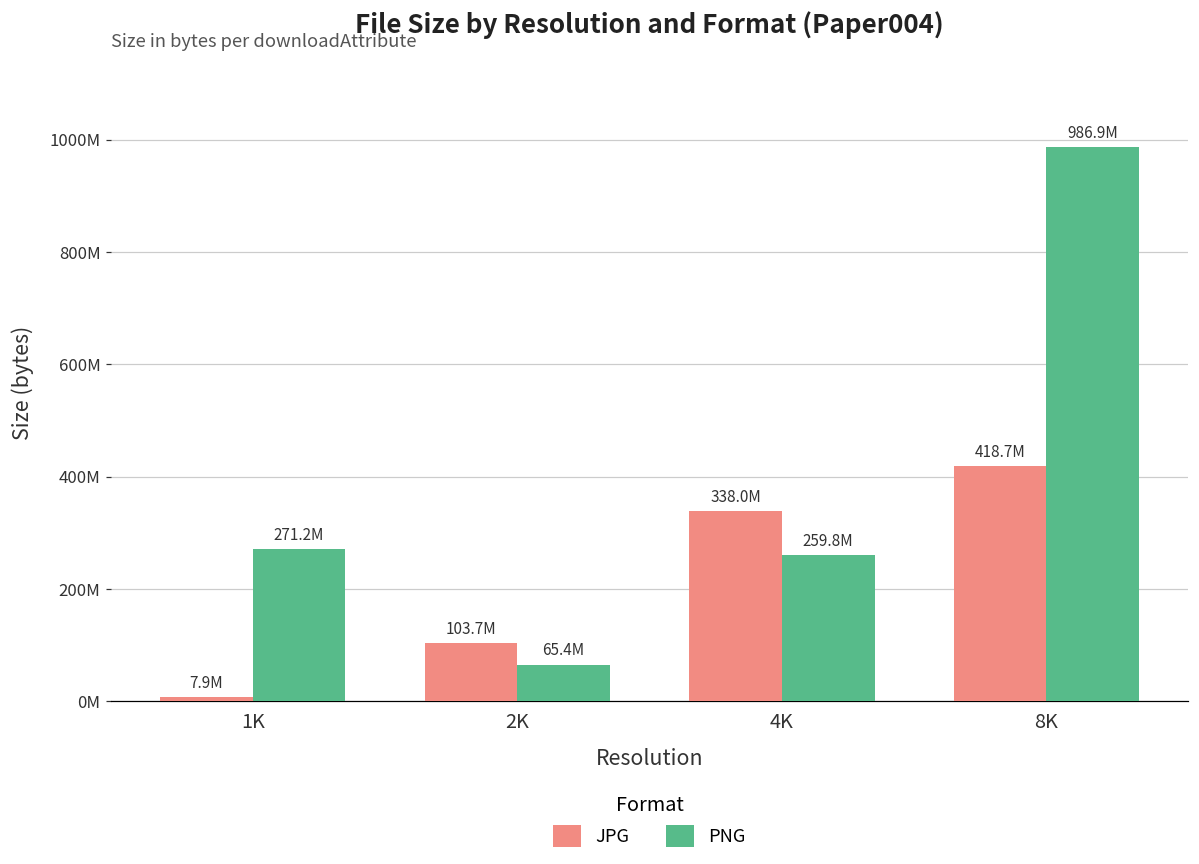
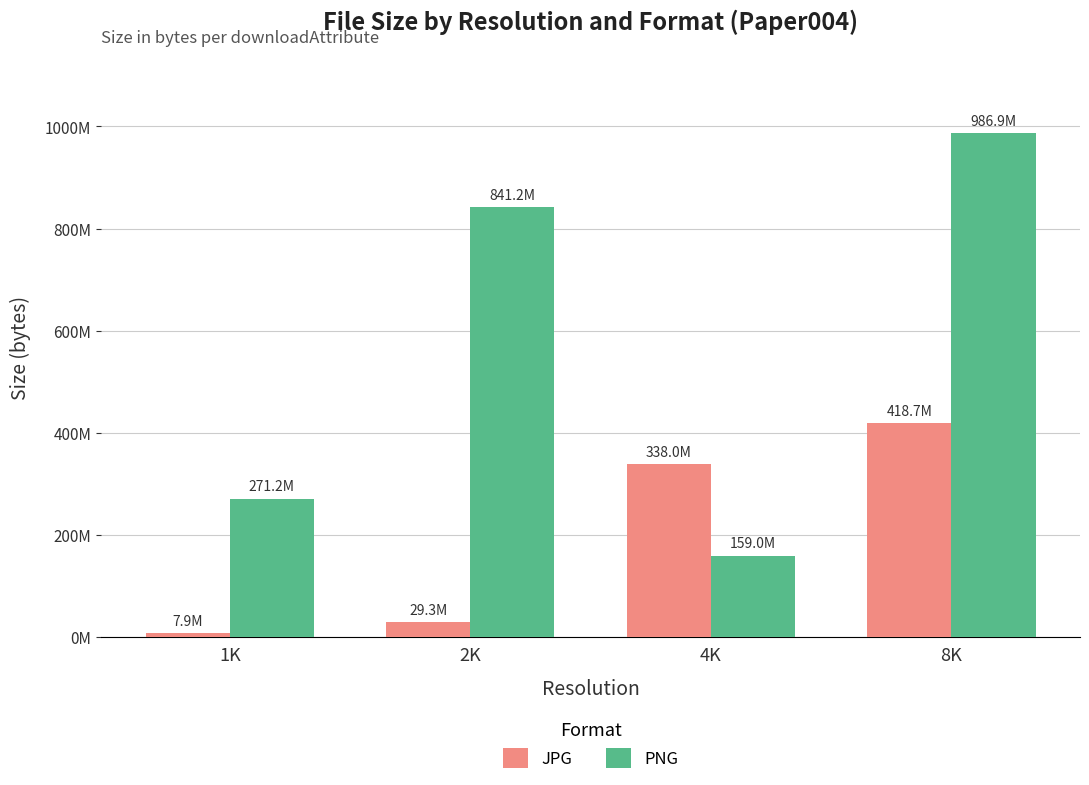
  {
    "JPG": {
      "1K": "7.9M",
-     "2K": "103.7M",
+     "2K": "29.3M",
      "4K": "338.0M",
      "8K": "418.7M"
    },
    "PNG": {
      "1K": "271.2M",
-     "2K": "65.4M",
-     "4K": "259.8M",
+     "2K": "841.2M",
+     "4K": "159.0M",
      "8K": "986.9M"
    }
  }
